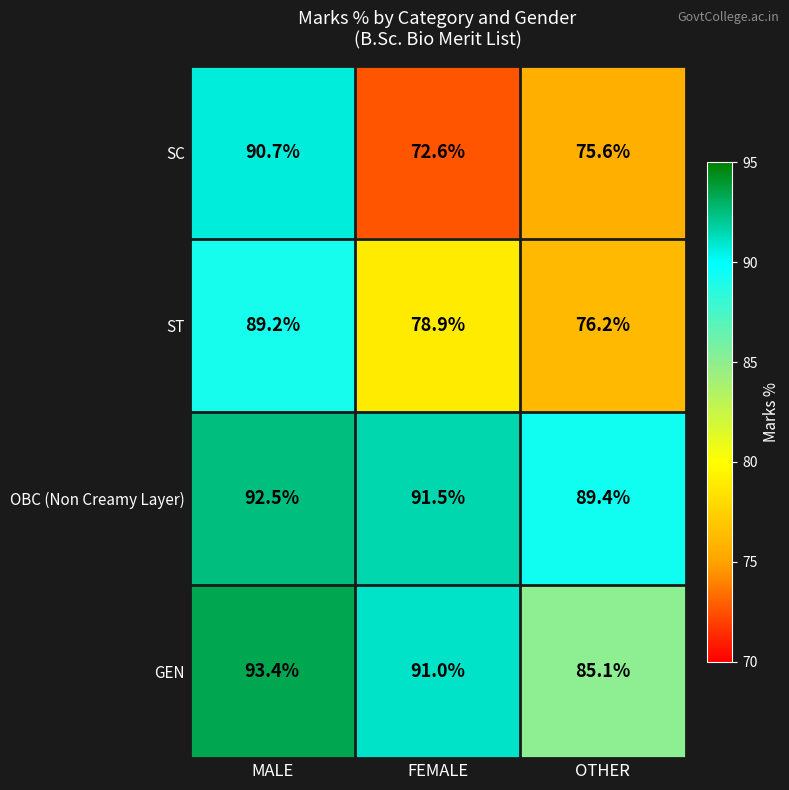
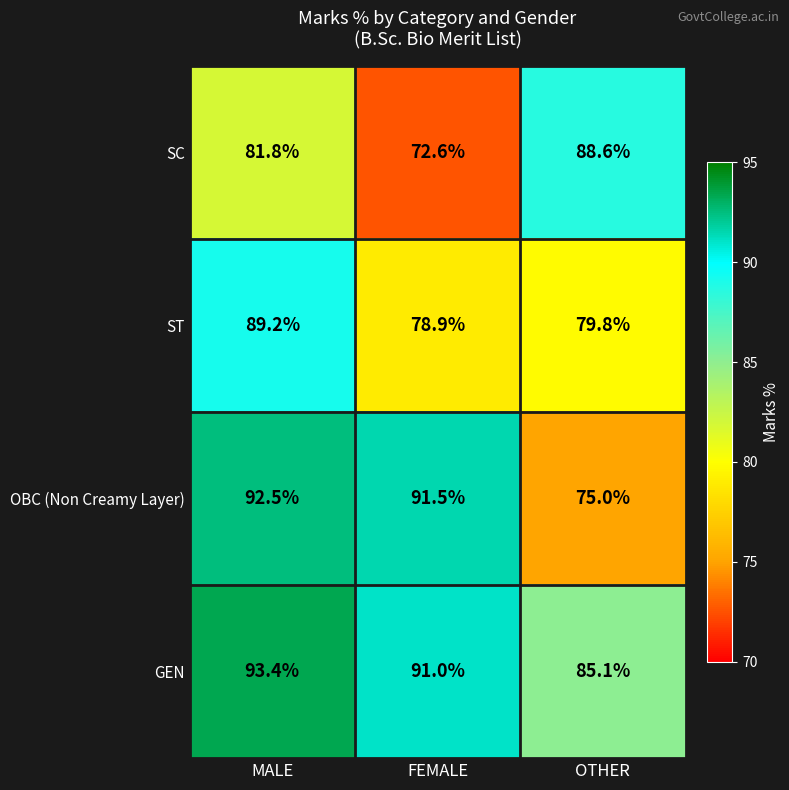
  {
    "SC": {
-     "MALE": "90.7%",
+     "MALE": "81.8%",
      "FEMALE": "72.6%",
-     "OTHER": "75.6%"
+     "OTHER": "88.6%"
    },
    "ST": {
      "MALE": "89.2%",
      "FEMALE": "78.9%",
-     "OTHER": "76.2%"
+     "OTHER": "79.8%"
    },
    "OBC (Non Creamy Layer)": {
      "MALE": "92.5%",
      "FEMALE": "91.5%",
-     "OTHER": "89.4%"
+     "OTHER": "75.0%"
    },
    "GEN": {
      "MALE": "93.4%",
      "FEMALE": "91.0%",
      "OTHER": "85.1%"
    }
  }
